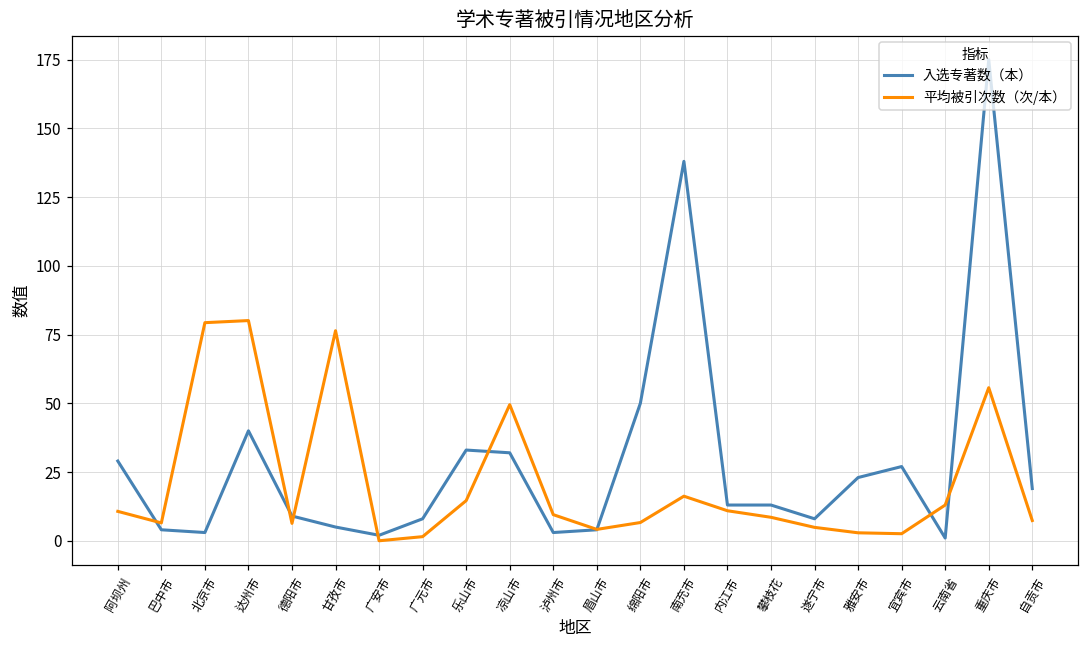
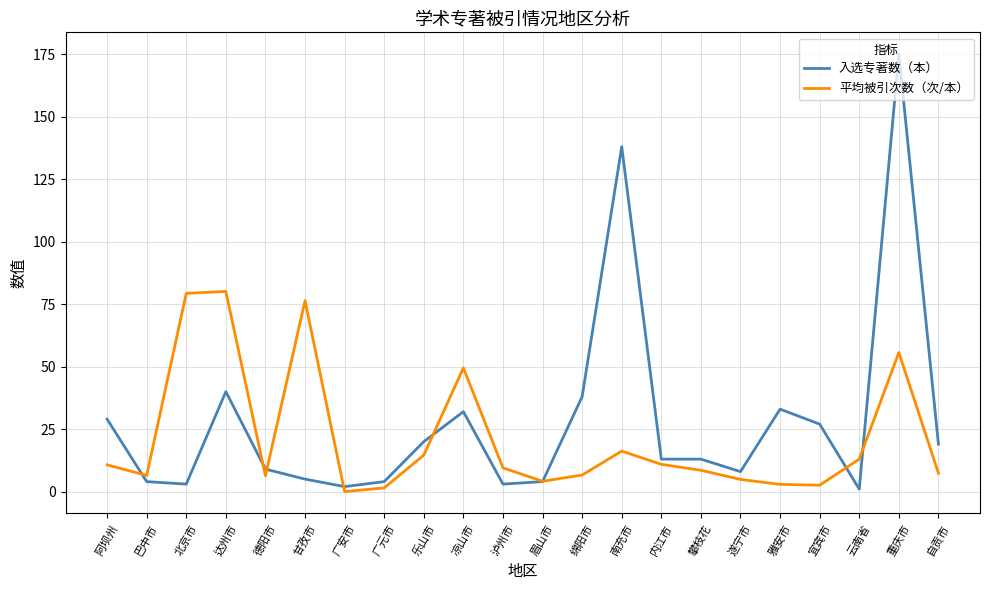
  {
    "入选专著数（本）": {
      "阿坝州": 29,
      "巴中市": 4,
      "北京市": 3,
      "达州市": 40,
      "德阳市": 9,
      "甘孜市": 5,
      "广安市": 2,
-     "广元市": 8,
-     "乐山市": 33,
+     "广元市": 4,
+     "乐山市": 20,
      "凉山市": 32,
      "泸州市": 3,
-     "绵阳市": 50,
+     "绵阳市": 38,
      "南充市": 138,
      "内江市": 13,
      "攀枝花": 13,
      "遂宁市": 8,
-     "雅安市": 23,
+     "雅安市": 33,
      "宜宾市": 27,
      "云南省": 1,
      "自贡市": 19
    },
    "平均被引次数（次/本）": {
      "阿坝州": 11,
      "巴中市": 7,
      "北京市": 79,
      "达州市": 80,
      "德阳市": 6,
      "甘孜市": 76,
      "广安市": 0,
      "广元市": 2,
      "乐山市": 15,
      "凉山市": 50,
      "泸州市": 10,
      "绵阳市": 7,
      "南充市": 16,
      "内江市": 11,
      "攀枝花": 9,
      "遂宁市": 5,
      "雅安市": 3,
      "宜宾市": 3,
      "云南省": 13,
      "重庆市": 56,
      "自贡市": 7
    }
  }
